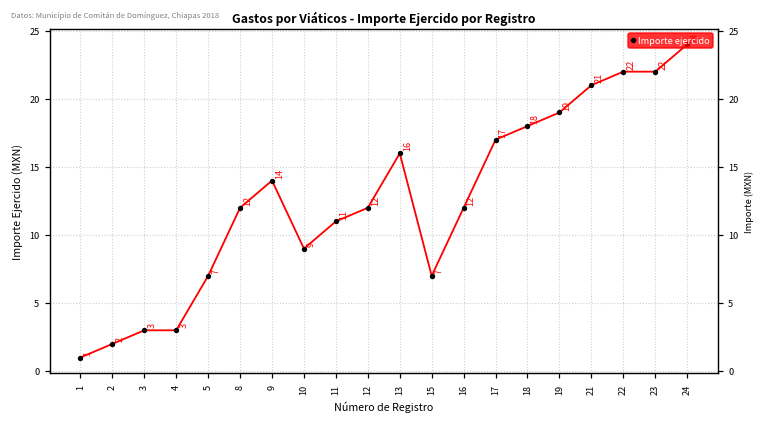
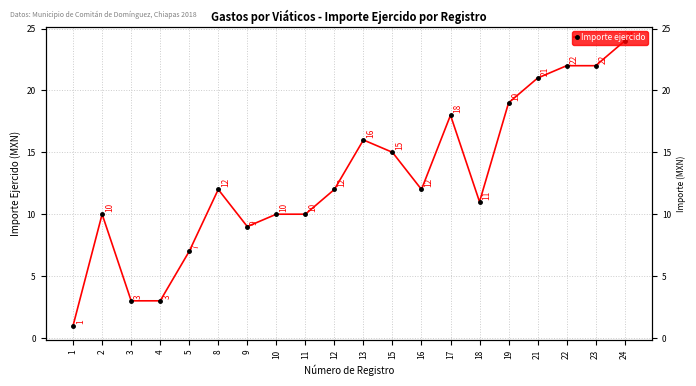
  {
    "1": 1,
-   "2": 2,
+   "2": 10,
    "3": 3,
    "4": 3,
    "5": 7,
    "8": 12,
-   "9": 14,
-   "10": 9,
-   "11": 11,
+   "9": 9,
+   "10": 10,
+   "11": 10,
    "12": 12,
    "13": 16,
-   "15": 7,
+   "15": 15,
    "16": 12,
-   "17": 17,
-   "18": 18,
+   "17": 18,
+   "18": 11,
    "19": 19,
    "21": 21,
    "22": 22,
    "23": 22
  }
